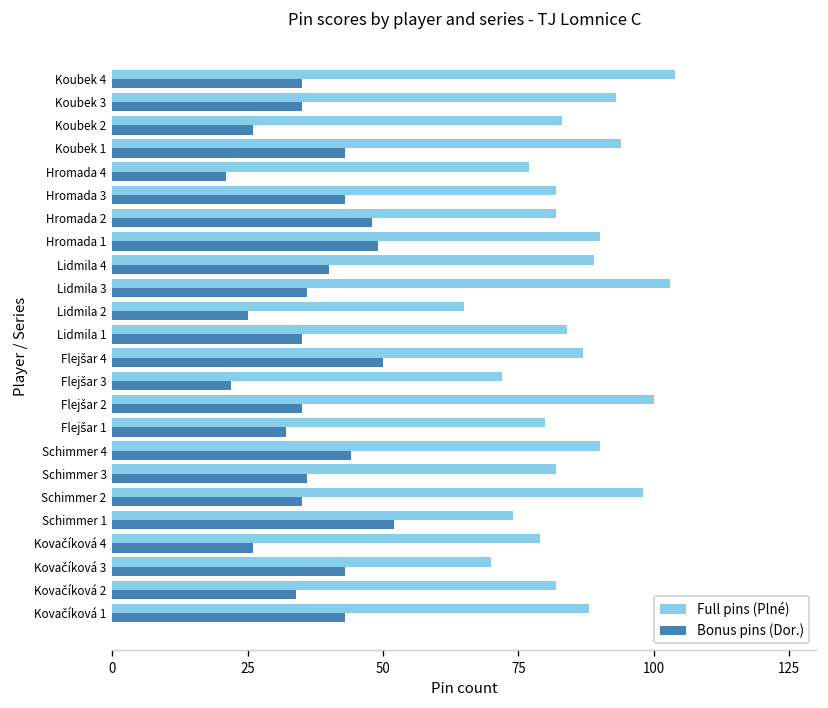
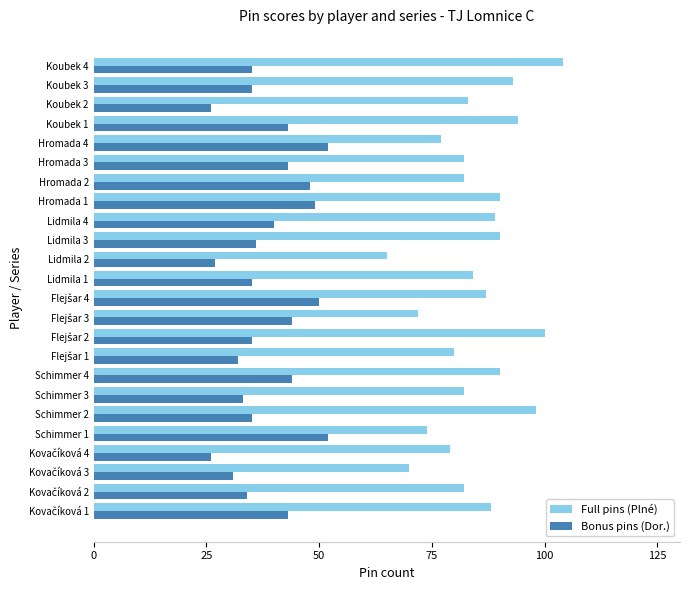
  {
    "Full pins (Plné)": {
      "Koubek 4": 104,
      "Koubek 3": 93,
      "Koubek 2": 83,
      "Koubek 1": 94,
      "Hromada 4": 77,
      "Hromada 3": 82,
      "Hromada 2": 82,
      "Hromada 1": 90,
      "Lidmila 4": 89,
-     "Lidmila 3": 103,
+     "Lidmila 3": 90,
      "Lidmila 2": 65,
      "Lidmila 1": 84,
      "Flejšar 4": 87,
      "Flejšar 3": 72,
      "Flejšar 2": 100,
      "Flejšar 1": 80,
      "Schimmer 4": 90,
      "Schimmer 3": 82,
      "Schimmer 2": 98,
      "Schimmer 1": 74,
      "Kovačíková 4": 79,
      "Kovačíková 3": 70,
      "Kovačíková 2": 82,
      "Kovačíková 1": 88
    },
    "Bonus pins (Dor.)": {
      "Koubek 4": 35,
      "Koubek 3": 35,
      "Koubek 2": 26,
      "Koubek 1": 43,
-     "Hromada 4": 21,
+     "Hromada 4": 52,
      "Hromada 3": 43,
      "Hromada 2": 48,
      "Hromada 1": 49,
      "Lidmila 4": 40,
      "Lidmila 3": 36,
-     "Lidmila 2": 25,
+     "Lidmila 2": 27,
      "Lidmila 1": 35,
      "Flejšar 4": 50,
-     "Flejšar 3": 22,
+     "Flejšar 3": 44,
      "Flejšar 2": 35,
      "Flejšar 1": 32,
      "Schimmer 4": 44,
-     "Schimmer 3": 36,
+     "Schimmer 3": 33,
      "Schimmer 2": 35,
      "Schimmer 1": 52,
      "Kovačíková 4": 26,
-     "Kovačíková 3": 43,
+     "Kovačíková 3": 31,
      "Kovačíková 2": 34,
      "Kovačíková 1": 43
    }
  }
